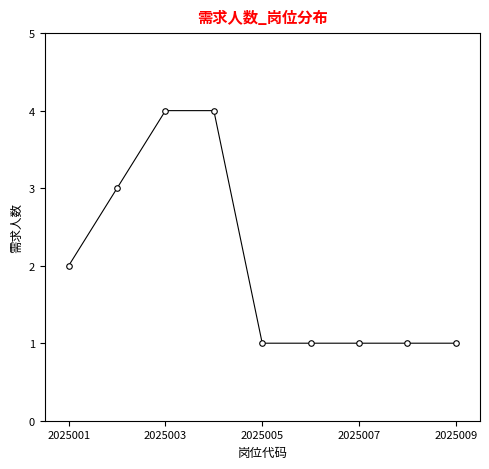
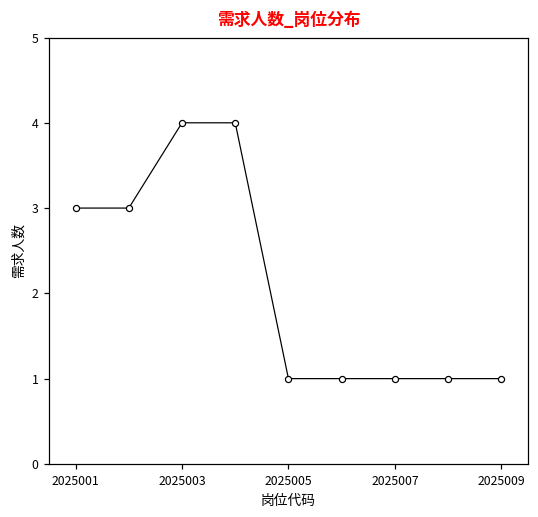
  {
-   "2025001": 2,
+   "2025001": 3,
    "2025003": 4,
    "2025005": 1,
    "2025007": 1,
    "2025009": 1
  }
